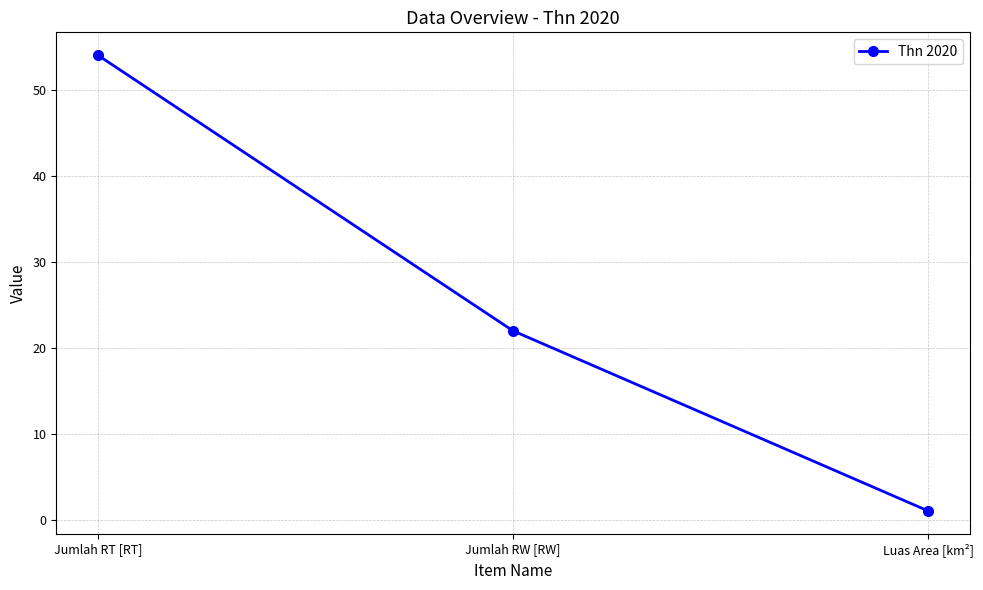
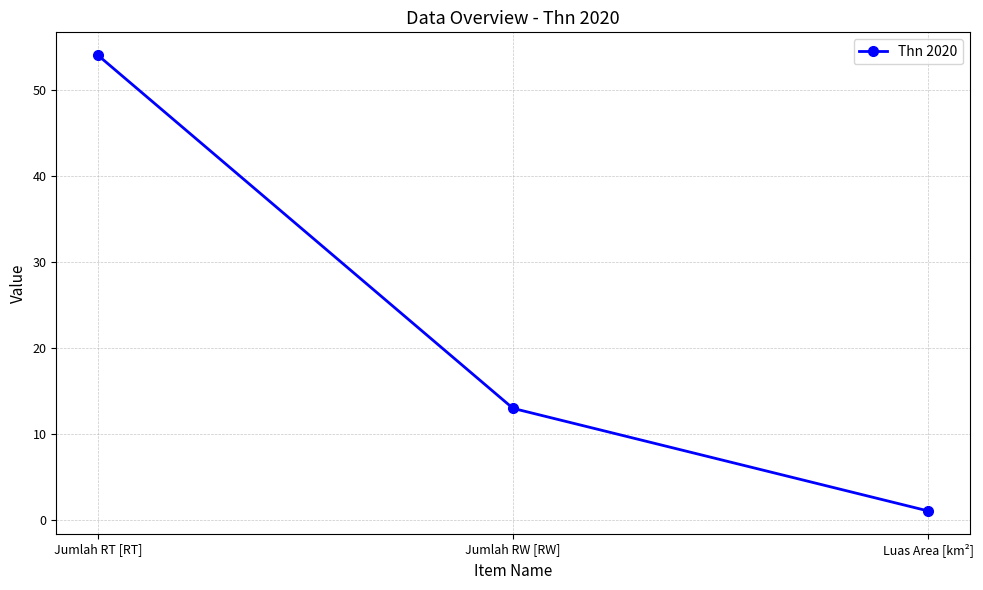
  {
    "Jumlah RT [RT]": 54,
-   "Jumlah RW [RW]": 22,
+   "Jumlah RW [RW]": 13,
    "Luas Area [km²]": 1
  }
